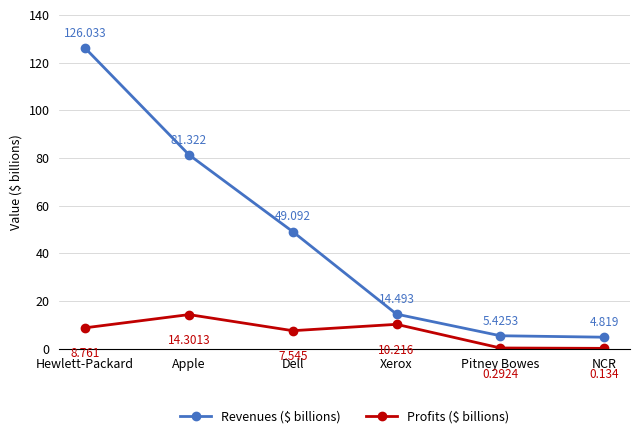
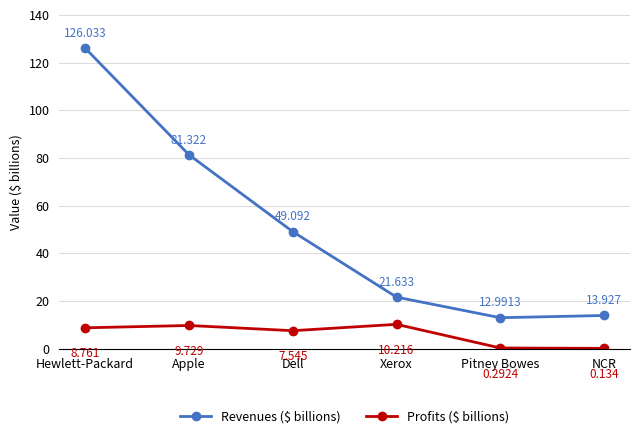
  {
    "Revenues ($ billions)": {
      "Hewlett-Packard": 126.033,
      "Apple": 81.322,
      "Dell": 49.092,
-     "Xerox": 14.493,
-     "Pitney Bowes": 5.4253,
-     "NCR": 4.819
+     "Xerox": 21.633,
+     "Pitney Bowes": 12.9913,
+     "NCR": 13.927
    },
    "Profits ($ billions)": {
      "Hewlett-Packard": 8.761,
-     "Apple": 14.3013,
+     "Apple": 9.729,
      "Dell": 7.545,
      "Xerox": 10.216,
      "Pitney Bowes": 0.2924,
      "NCR": 0.134
    }
  }
